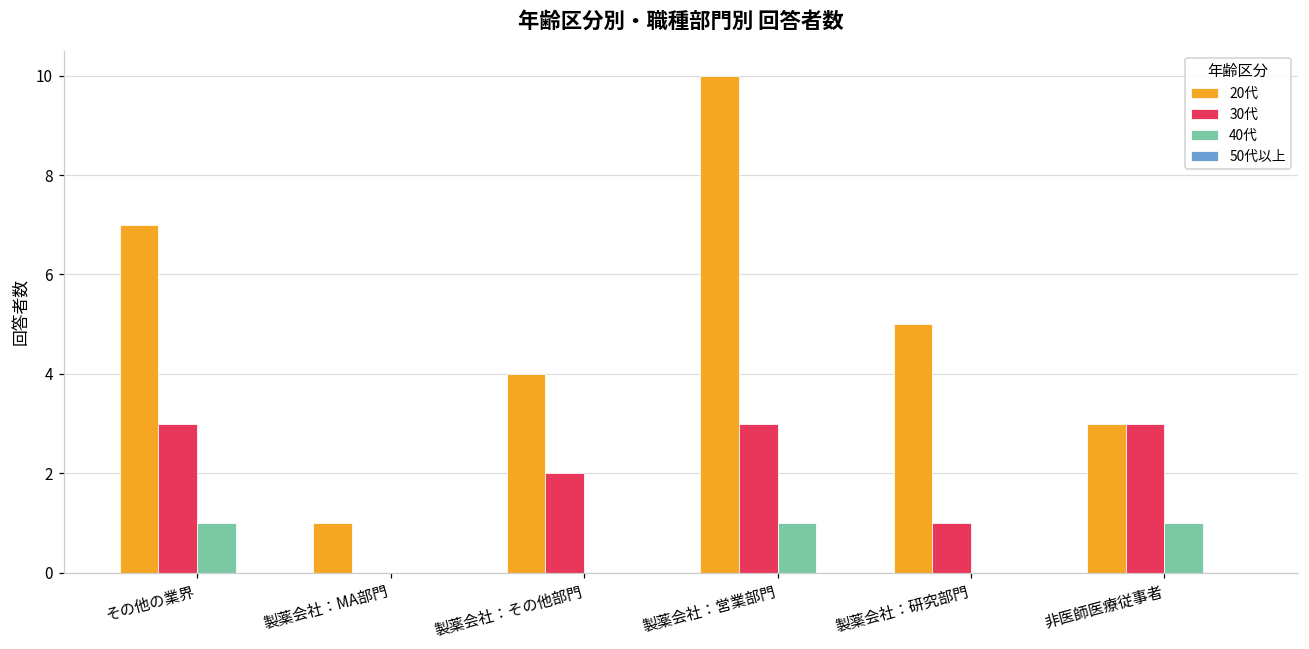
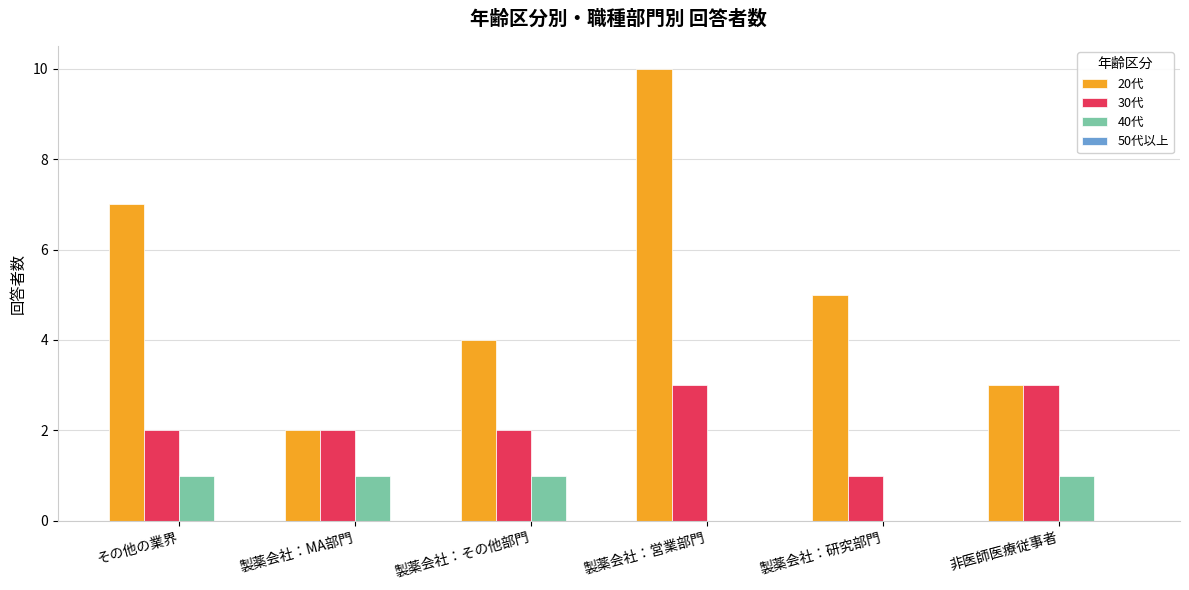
  {
    "20代": {
      "その他の業界": 7,
-     "製薬会社：MA部門": 1,
+     "製薬会社：MA部門": 2,
      "製薬会社：その他部門": 4,
      "製薬会社：営業部門": 10,
      "製薬会社：研究部門": 5,
      "非医師医療従事者": 3
    },
    "30代": {
-     "その他の業界": 3,
-     "製薬会社：MA部門": 0,
+     "その他の業界": 2,
+     "製薬会社：MA部門": 2,
      "製薬会社：その他部門": 2,
      "製薬会社：営業部門": 3,
      "製薬会社：研究部門": 1,
      "非医師医療従事者": 3
    },
    "40代": {
      "その他の業界": 1,
-     "製薬会社：MA部門": 0,
-     "製薬会社：その他部門": 0,
-     "製薬会社：営業部門": 1,
+     "製薬会社：MA部門": 1,
+     "製薬会社：その他部門": 1,
+     "製薬会社：営業部門": 0,
      "製薬会社：研究部門": 0,
      "非医師医療従事者": 1
    },
    "50代以上": {
      "その他の業界": 0,
      "製薬会社：MA部門": 0,
      "製薬会社：その他部門": 0,
      "製薬会社：営業部門": 0,
      "製薬会社：研究部門": 0,
      "非医師医療従事者": 0
    }
  }
